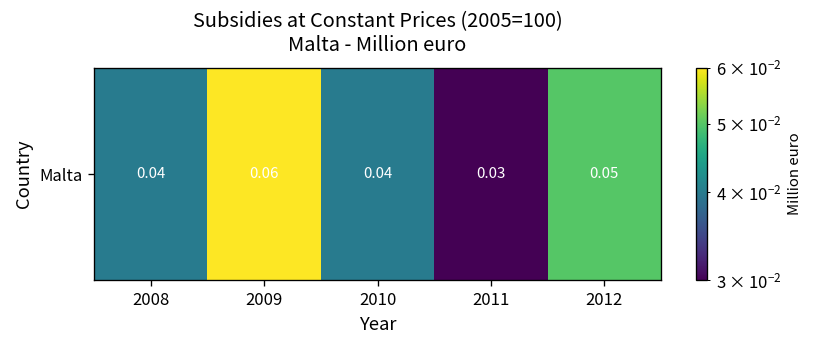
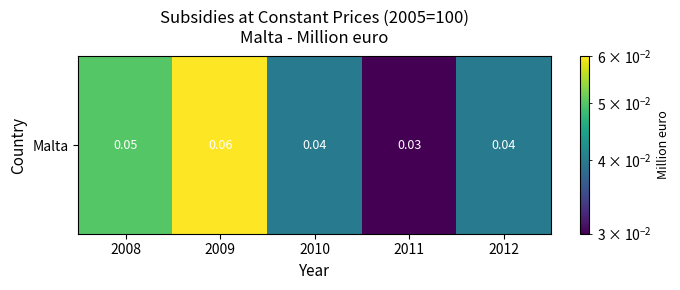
  {
    "Malta": {
-     "2008": 0.04,
+     "2008": 0.05,
      "2009": 0.06,
      "2010": 0.04,
      "2011": 0.03,
-     "2012": 0.05
+     "2012": 0.04
    }
  }
